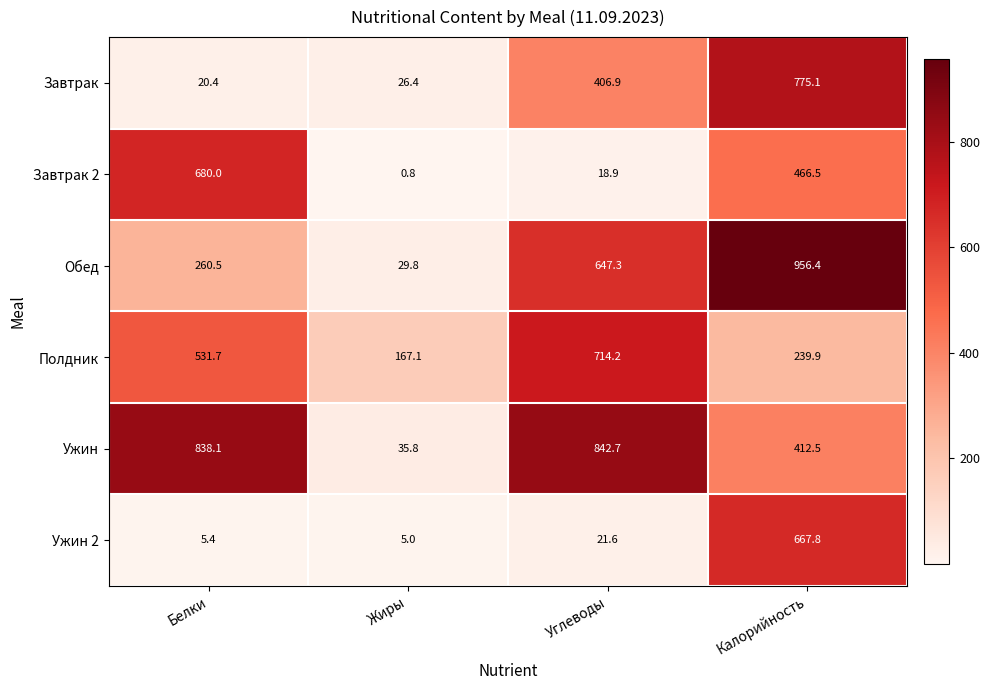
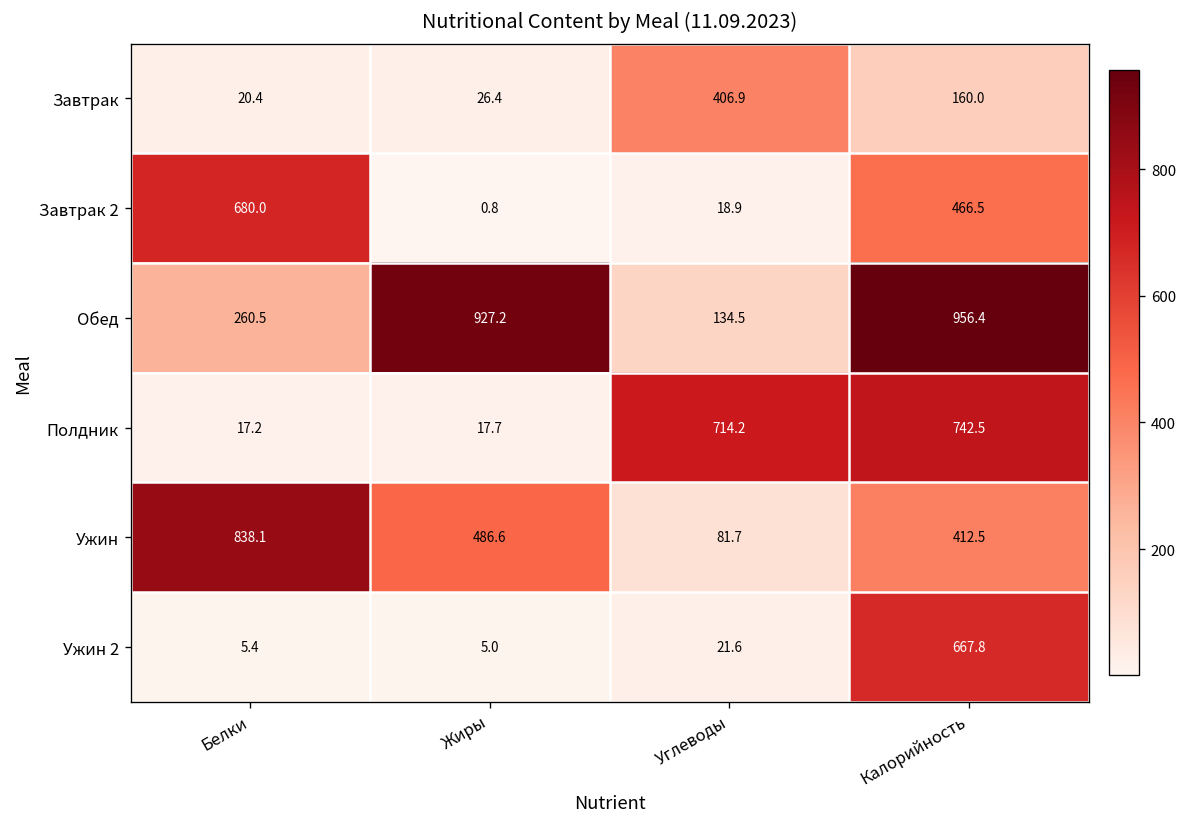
  {
    "Завтрак": {
      "Белки": 20.4,
      "Жиры": 26.4,
      "Углеводы": 406.9,
-     "Калорийность": 775.1
+     "Калорийность": 160.0
    },
    "Завтрак 2": {
      "Белки": 680.0,
      "Жиры": 0.8,
      "Углеводы": 18.9,
      "Калорийность": 466.5
    },
    "Обед": {
      "Белки": 260.5,
-     "Жиры": 29.8,
-     "Углеводы": 647.3,
+     "Жиры": 927.2,
+     "Углеводы": 134.5,
      "Калорийность": 956.4
    },
    "Полдник": {
-     "Белки": 531.7,
-     "Жиры": 167.1,
+     "Белки": 17.2,
+     "Жиры": 17.7,
      "Углеводы": 714.2,
-     "Калорийность": 239.9
+     "Калорийность": 742.5
    },
    "Ужин": {
      "Белки": 838.1,
-     "Жиры": 35.8,
-     "Углеводы": 842.7,
+     "Жиры": 486.6,
+     "Углеводы": 81.7,
      "Калорийность": 412.5
    },
    "Ужин 2": {
      "Белки": 5.4,
      "Жиры": 5.0,
      "Углеводы": 21.6,
      "Калорийность": 667.8
    }
  }
